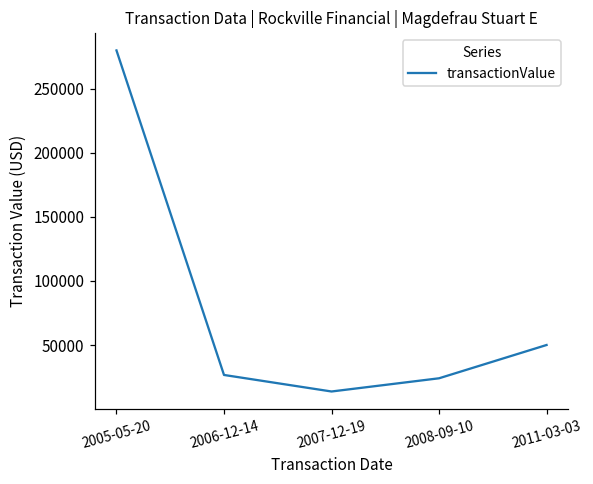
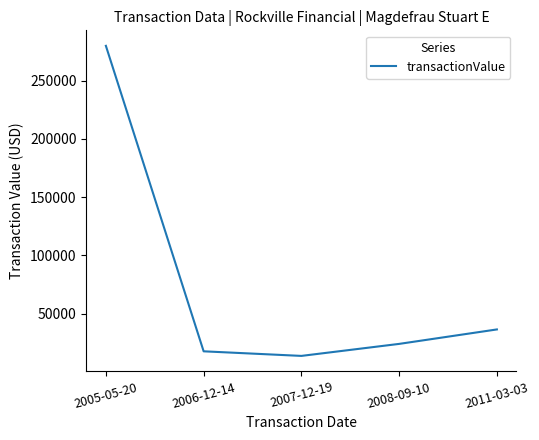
  {
    "2005-05-20": 280000,
-   "2006-12-14": 27000,
+   "2006-12-14": 18000,
    "2007-12-19": 14000,
    "2008-09-10": 24000,
-   "2011-03-03": 50000
+   "2011-03-03": 36000
  }
